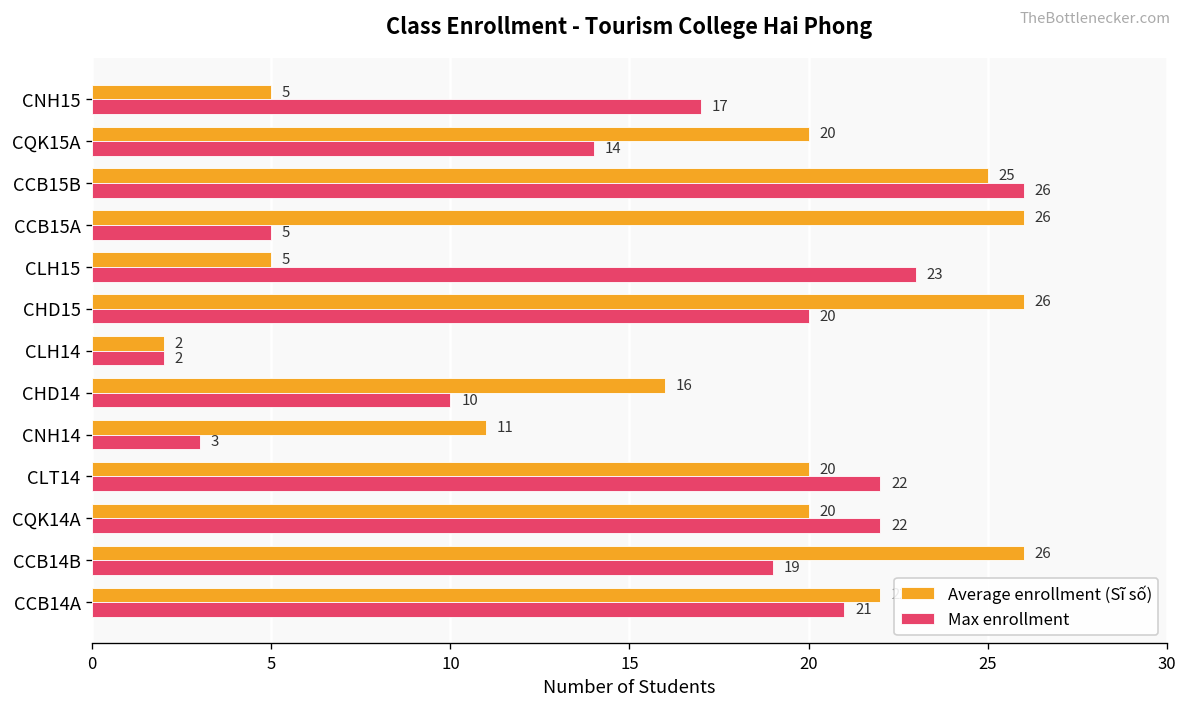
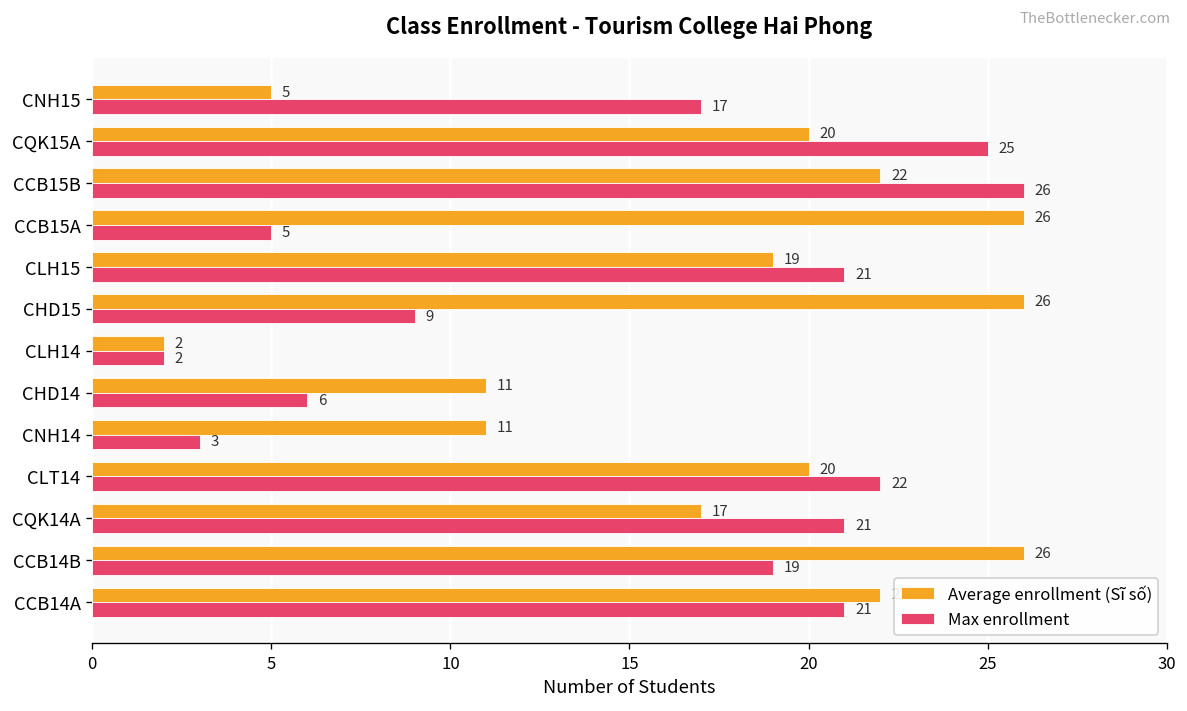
  {
    "Average enrollment (Sĩ số)": {
      "CNH15": 5,
      "CQK15A": 20,
-     "CCB15B": 25,
+     "CCB15B": 22,
      "CCB15A": 26,
-     "CLH15": 5,
+     "CLH15": 19,
      "CHD15": 26,
      "CLH14": 2,
-     "CHD14": 16,
+     "CHD14": 11,
      "CNH14": 11,
      "CLT14": 20,
-     "CQK14A": 20,
+     "CQK14A": 17,
      "CCB14B": 26
    },
    "Max enrollment": {
      "CNH15": 17,
-     "CQK15A": 14,
+     "CQK15A": 25,
      "CCB15B": 26,
      "CCB15A": 5,
-     "CLH15": 23,
-     "CHD15": 20,
+     "CLH15": 21,
+     "CHD15": 9,
      "CLH14": 2,
-     "CHD14": 10,
+     "CHD14": 6,
      "CNH14": 3,
      "CLT14": 22,
-     "CQK14A": 22,
+     "CQK14A": 21,
      "CCB14B": 19,
      "CCB14A": 21
    }
  }
